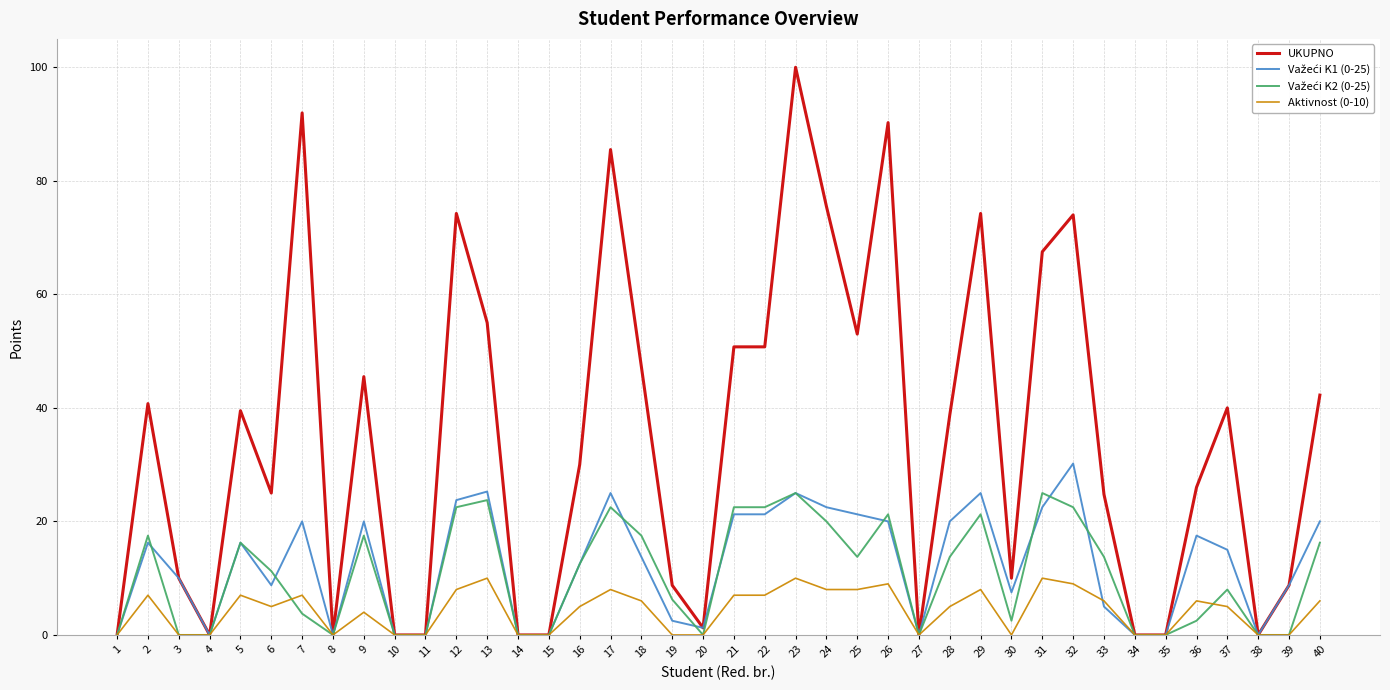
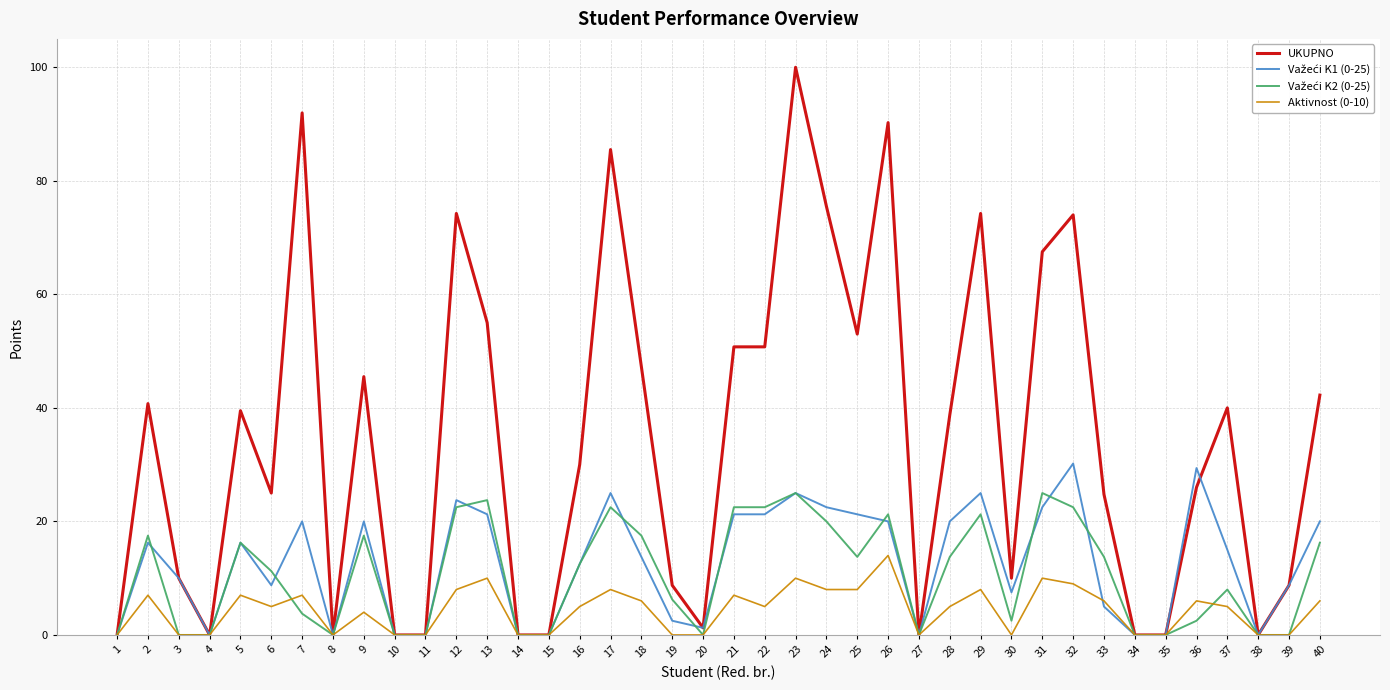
  {
    "UKUPNO": {
      "2": 41,
      "5": 40,
      "6": 25,
      "7": 92,
      "9": 46,
      "12": 74,
      "13": 55,
      "16": 30,
      "17": 86,
      "18": 47,
      "19": 9,
      "21": 51,
      "22": 51,
      "23": 100,
      "24": 76,
      "25": 53,
      "26": 90,
      "28": 39,
      "29": 74,
      "30": 10,
      "31": 68,
      "32": 74,
      "33": 25,
      "36": 26,
      "37": 40,
      "40": 42
    },
    "Važeći K1 (0-25)": {
      "2": 16,
      "6": 9,
      "7": 20,
      "9": 20,
      "12": 24,
-     "13": 25,
+     "13": 21,
      "17": 25,
      "18": 14,
      "19": 3,
      "21": 21,
      "22": 21,
      "24": 23,
      "25": 21,
      "26": 20,
      "28": 20,
      "29": 25,
      "30": 8,
      "31": 23,
      "32": 30,
      "33": 5,
-     "36": 18,
+     "36": 29,
      "37": 15,
      "40": 20
    },
    "Važeći K2 (0-25)": {
      "2": 18,
      "6": 11,
      "7": 4,
      "9": 18,
      "12": 23,
      "13": 24,
      "17": 23,
      "18": 18,
      "19": 6,
      "21": 23,
      "22": 23,
      "24": 20,
      "25": 14,
      "26": 21,
      "28": 14,
      "29": 21,
      "30": 3,
      "31": 25,
      "32": 23,
      "33": 14,
      "36": 3,
      "37": 8,
      "40": 16
    },
    "Aktivnost (0-10)": {
      "2": 7,
      "5": 7,
      "6": 5,
      "7": 7,
      "9": 4,
      "12": 8,
      "13": 10,
      "16": 5,
      "17": 8,
      "18": 6,
      "19": 0,
      "21": 7,
-     "22": 7,
+     "22": 5,
      "23": 10,
      "24": 8,
      "25": 8,
-     "26": 9,
+     "26": 14,
      "28": 5,
      "29": 8,
      "30": 0,
      "31": 10,
      "32": 9,
      "33": 6,
      "36": 6,
      "37": 5,
      "40": 6
    }
  }
